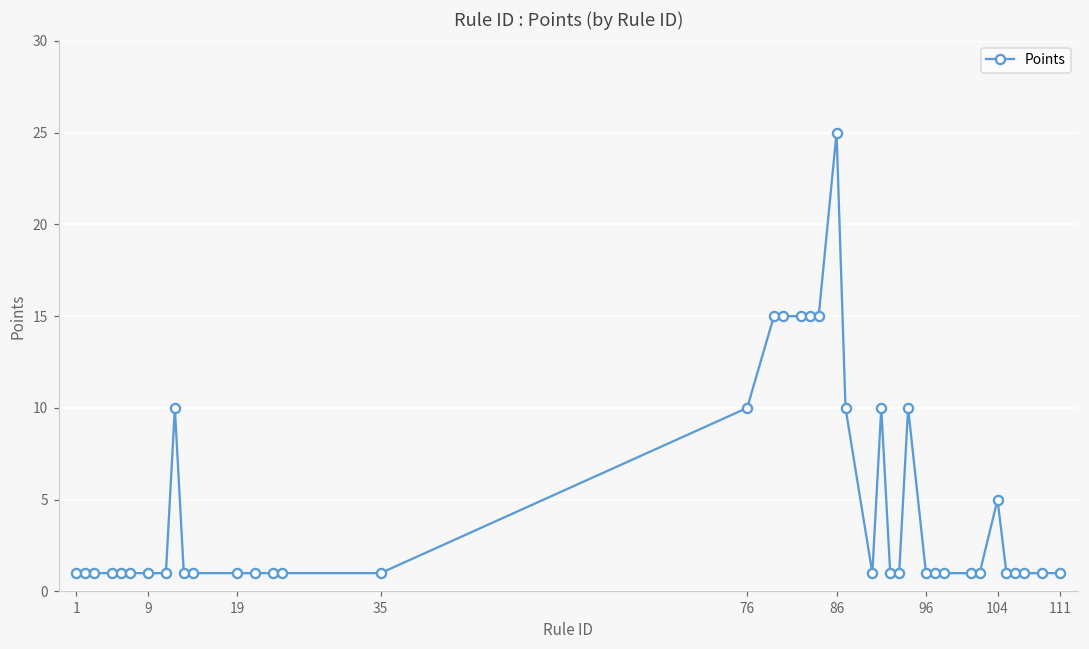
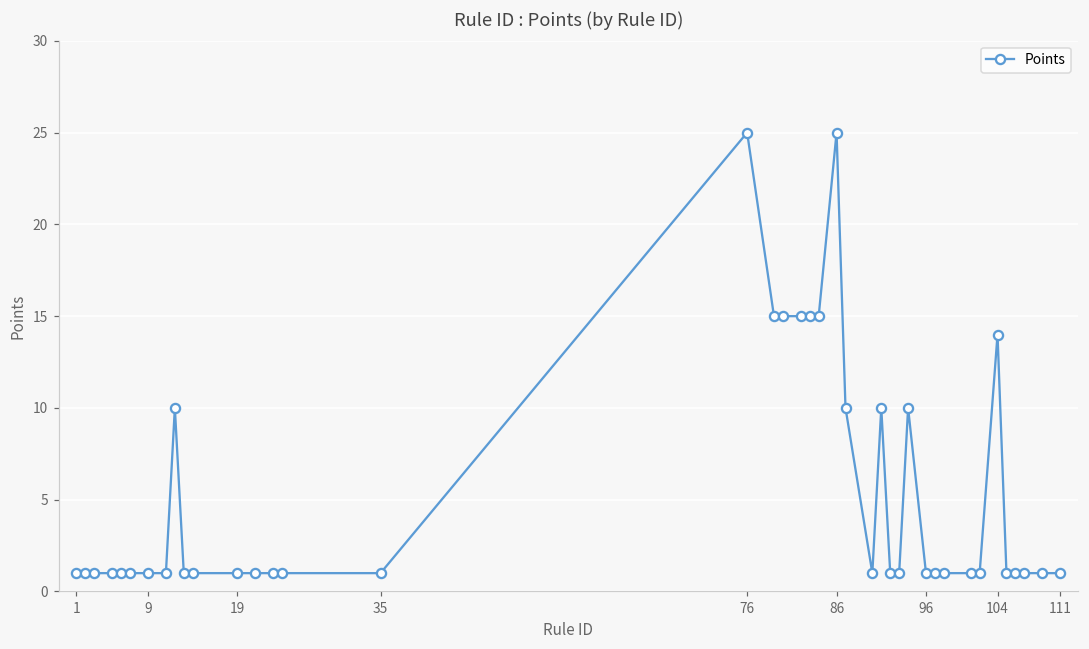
  {
    "1": 1,
    "9": 1,
    "19": 1,
    "35": 1,
-   "76": 10,
+   "76": 25,
    "86": 25,
    "96": 1,
-   "104": 5,
+   "104": 14,
    "111": 1
  }
